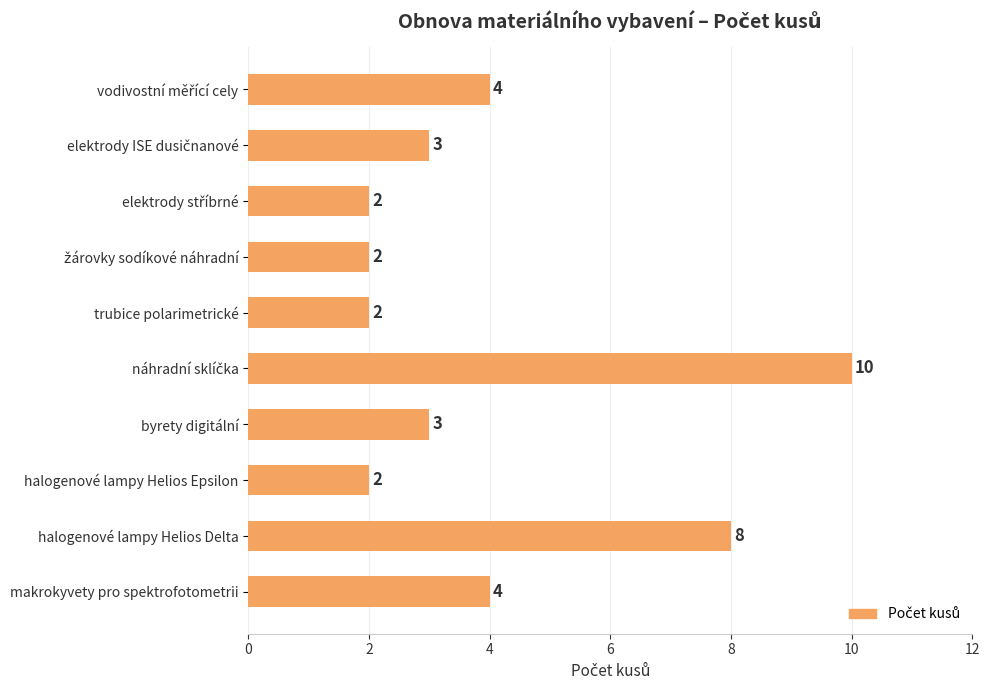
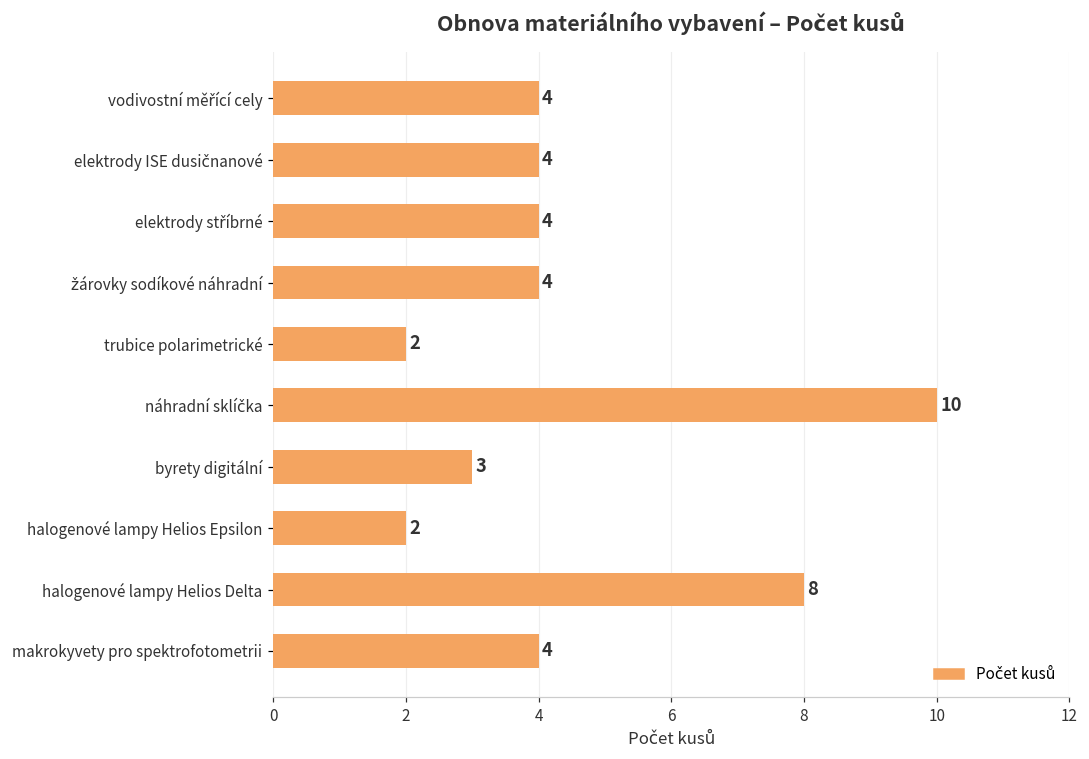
  {
    "vodivostní měřící cely": 4,
-   "elektrody ISE dusičnanové": 3,
-   "elektrody stříbrné": 2,
-   "žárovky sodíkové náhradní": 2,
+   "elektrody ISE dusičnanové": 4,
+   "elektrody stříbrné": 4,
+   "žárovky sodíkové náhradní": 4,
    "trubice polarimetrické": 2,
    "náhradní sklíčka": 10,
    "byrety digitální": 3,
    "halogenové lampy Helios Epsilon": 2,
    "halogenové lampy Helios Delta": 8,
    "makrokyvety pro spektrofotometrii": 4
  }
